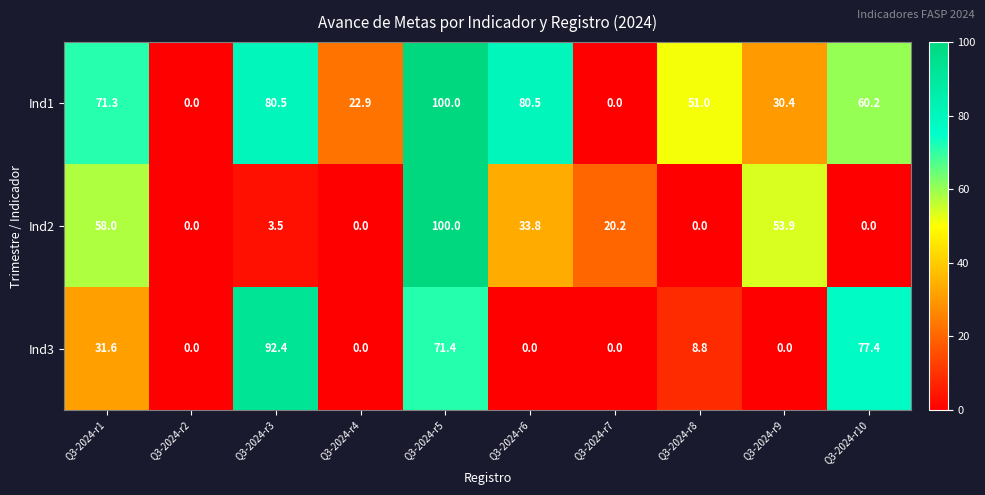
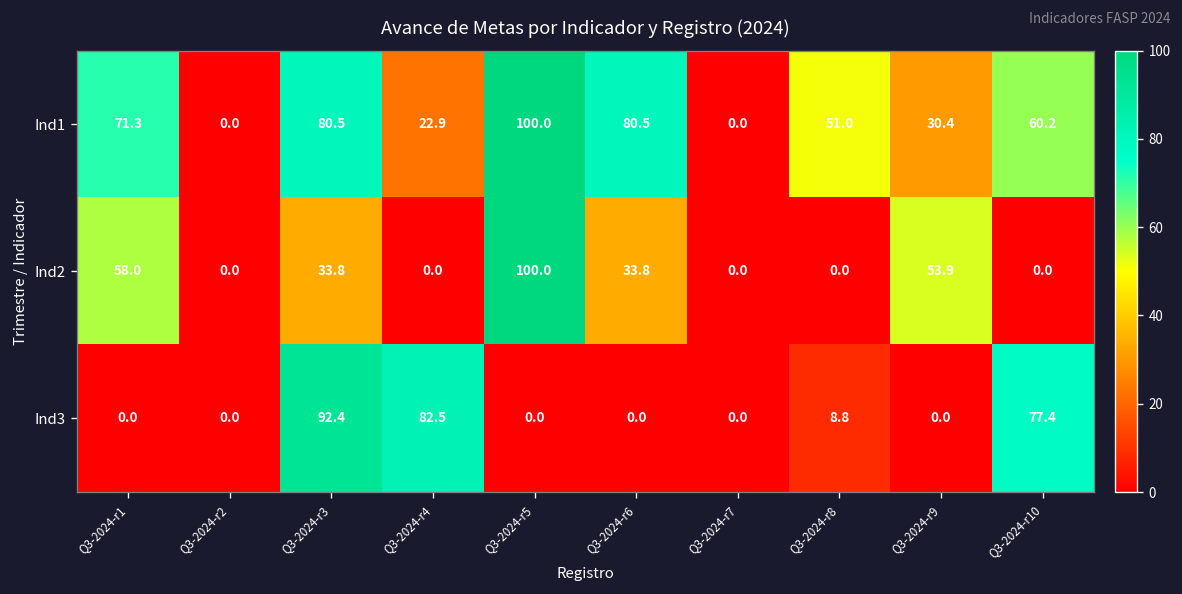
  {
    "Ind1": {
      "Q3-2024-r1": 71.3,
      "Q3-2024-r2": 0.0,
      "Q3-2024-r3": 80.5,
      "Q3-2024-r4": 22.9,
      "Q3-2024-r5": 100.0,
      "Q3-2024-r6": 80.5,
      "Q3-2024-r7": 0.0,
      "Q3-2024-r8": 51.0,
      "Q3-2024-r9": 30.4,
      "Q3-2024-r10": 60.2
    },
    "Ind2": {
      "Q3-2024-r1": 58.0,
      "Q3-2024-r2": 0.0,
-     "Q3-2024-r3": 3.5,
+     "Q3-2024-r3": 33.8,
      "Q3-2024-r4": 0.0,
      "Q3-2024-r5": 100.0,
      "Q3-2024-r6": 33.8,
-     "Q3-2024-r7": 20.2,
+     "Q3-2024-r7": 0.0,
      "Q3-2024-r8": 0.0,
      "Q3-2024-r9": 53.9,
      "Q3-2024-r10": 0.0
    },
    "Ind3": {
-     "Q3-2024-r1": 31.6,
+     "Q3-2024-r1": 0.0,
      "Q3-2024-r2": 0.0,
      "Q3-2024-r3": 92.4,
-     "Q3-2024-r4": 0.0,
-     "Q3-2024-r5": 71.4,
+     "Q3-2024-r4": 82.5,
+     "Q3-2024-r5": 0.0,
      "Q3-2024-r6": 0.0,
      "Q3-2024-r7": 0.0,
      "Q3-2024-r8": 8.8,
      "Q3-2024-r9": 0.0,
      "Q3-2024-r10": 77.4
    }
  }
